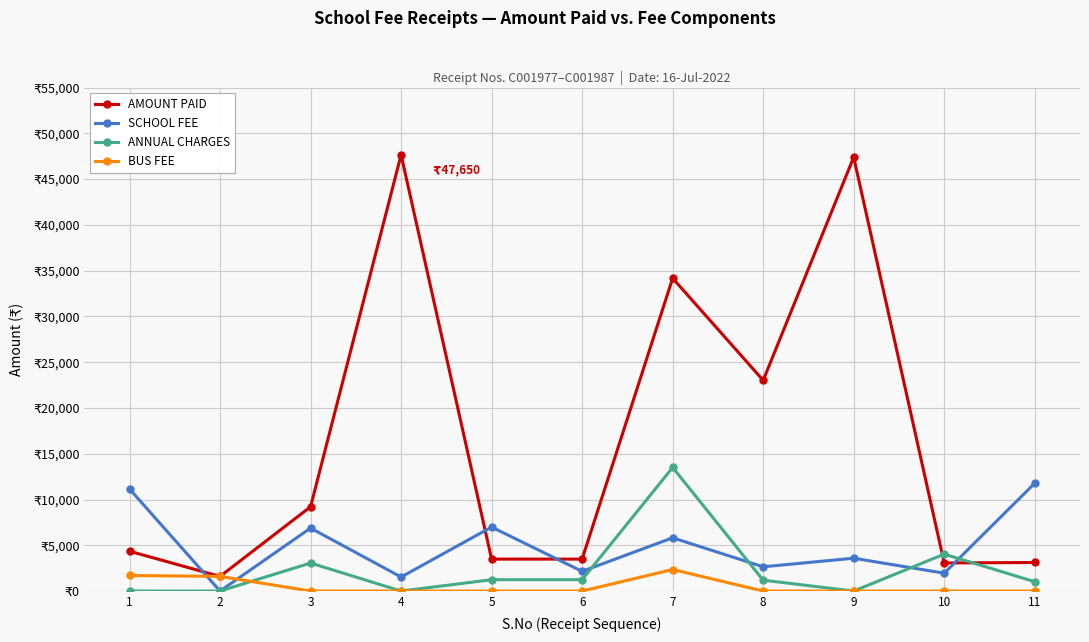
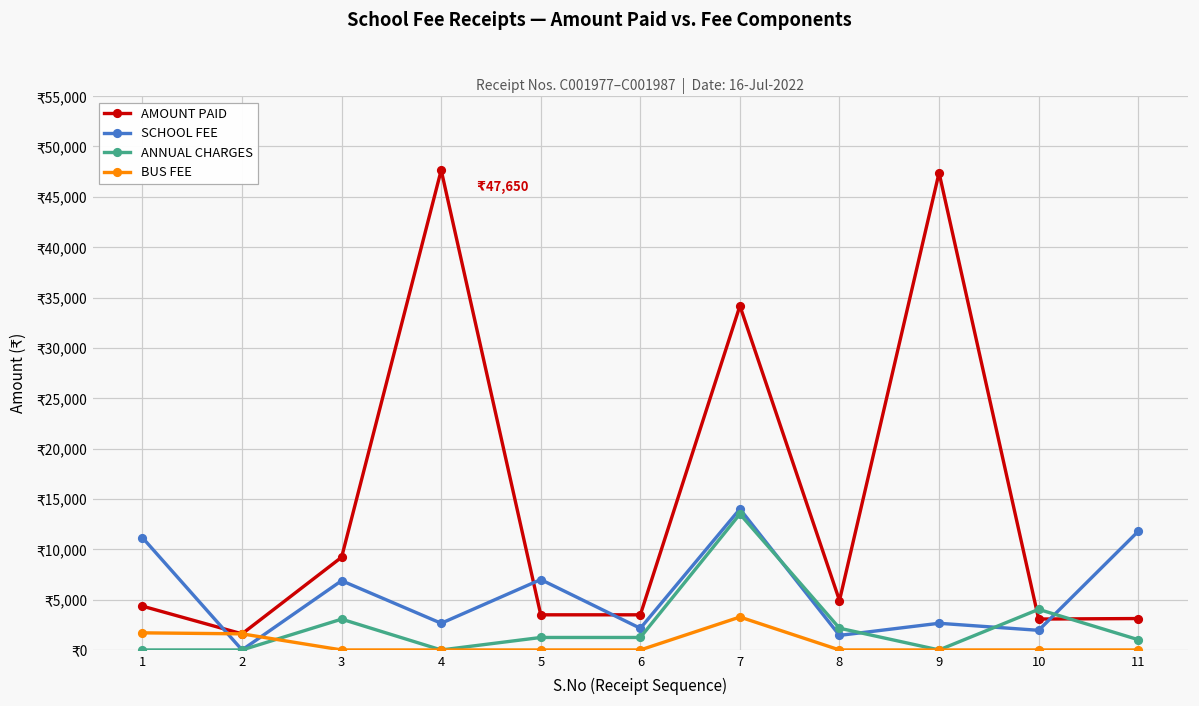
  {
    "AMOUNT PAID": {
      "1": "₹4,000",
      "3": "₹9,000",
      "4": "₹48,000",
      "5": "₹3,000",
      "6": "₹3,000",
      "7": "₹34,000",
-     "8": "₹23,000",
+     "8": "₹5,000",
      "9": "₹47,000",
      "10": "₹3,000",
      "11": "₹3,000"
    },
    "SCHOOL FEE": {
      "1": "₹11,000",
      "3": "₹7,000",
-     "4": "₹2,000",
+     "4": "₹3,000",
      "5": "₹7,000",
      "6": "₹2,000",
-     "7": "₹6,000",
-     "8": "₹3,000",
-     "9": "₹4,000",
+     "7": "₹14,000",
+     "8": "₹1,000",
+     "9": "₹3,000",
      "10": "₹2,000",
      "11": "₹12,000"
    },
    "ANNUAL CHARGES": {
      "1": "₹0",
      "3": "₹3,000",
      "5": "₹1,000",
      "6": "₹1,000",
      "7": "₹14,000",
-     "8": "₹1,000",
+     "8": "₹2,000",
      "10": "₹4,000",
      "11": "₹1,000"
    },
    "BUS FEE": {
      "1": "₹2,000",
      "3": "₹0",
      "5": "₹0",
      "6": "₹0",
-     "7": "₹2,000",
+     "7": "₹3,000",
      "8": "₹0",
      "10": "₹0",
      "11": "₹0"
    }
  }
